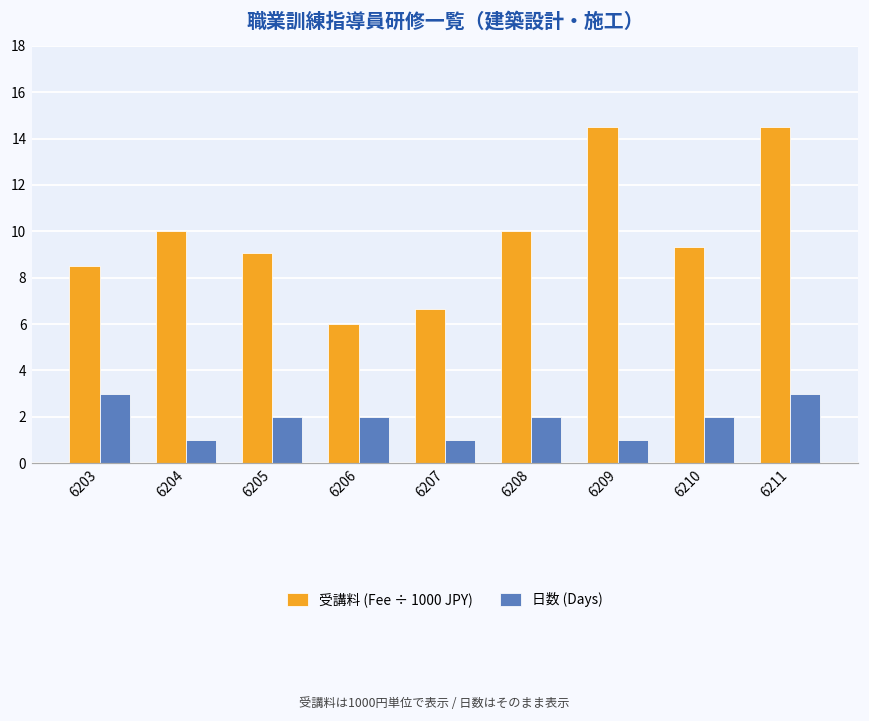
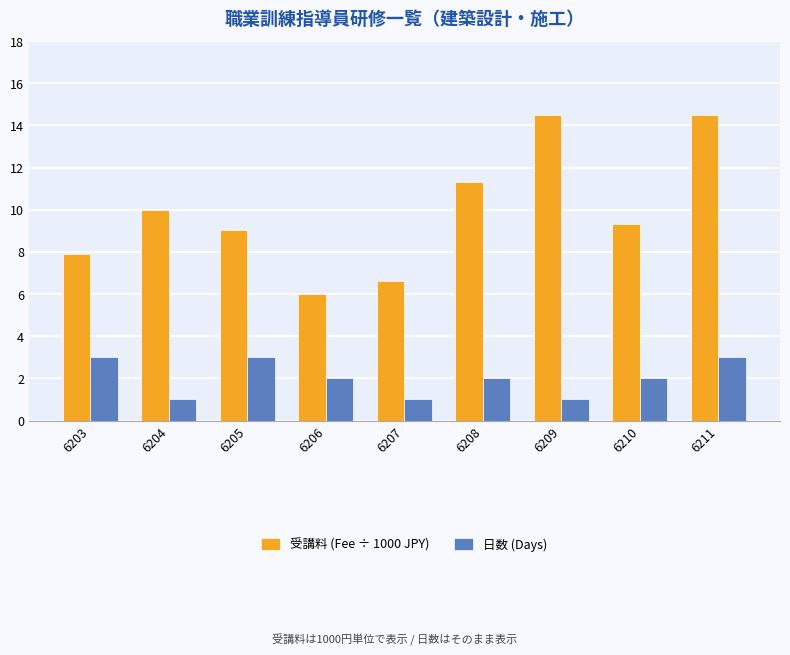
  {
    "受講料 (Fee ÷ 1000 JPY)": {
-     "6203": 8.5,
+     "6203": 7.9,
      "6204": 10.0,
      "6205": 9.0,
      "6206": 6.0,
      "6207": 6.6,
-     "6208": 10.0,
+     "6208": 11.3,
      "6209": 14.5,
      "6210": 9.3,
      "6211": 14.5
    },
    "日数 (Days)": {
      "6203": 3,
      "6204": 1,
-     "6205": 2,
+     "6205": 3,
      "6206": 2,
      "6207": 1,
      "6208": 2,
      "6209": 1,
      "6210": 2,
      "6211": 3
    }
  }
